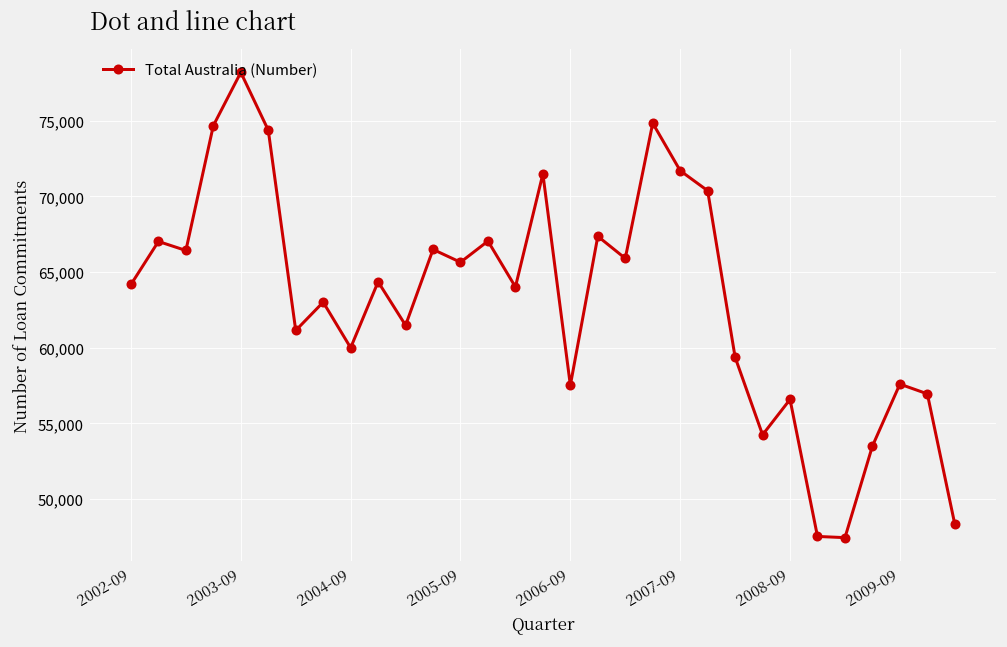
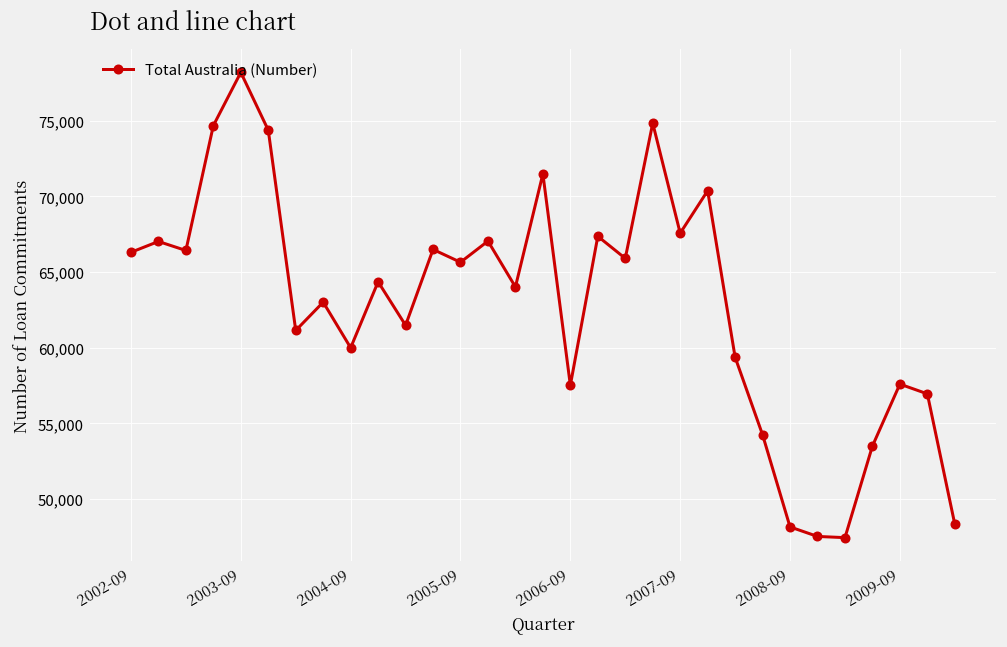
  {
-   "2002-09": "64,200",
+   "2002-09": "66,300",
    "2003-09": "78,200",
    "2004-09": "60,000",
    "2005-09": "65,600",
    "2006-09": "57,500",
-   "2007-09": "71,700",
-   "2008-09": "56,600",
+   "2007-09": "67,600",
+   "2008-09": "48,200",
    "2009-09": "57,600"
  }
